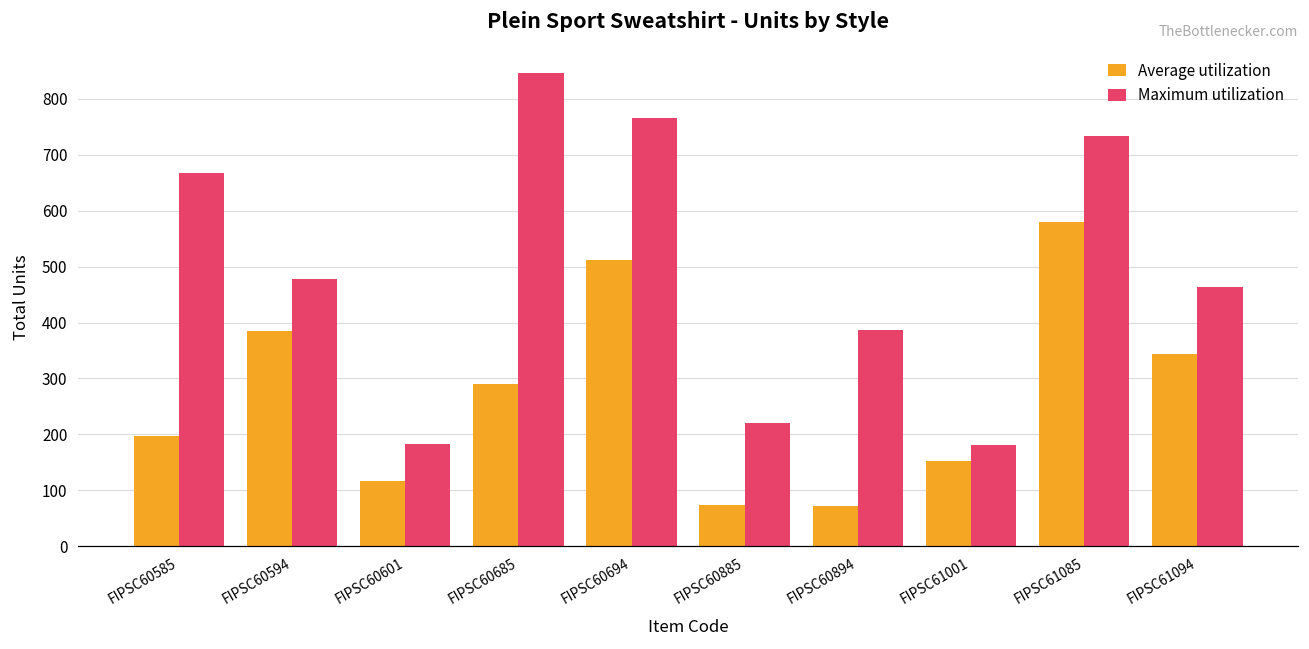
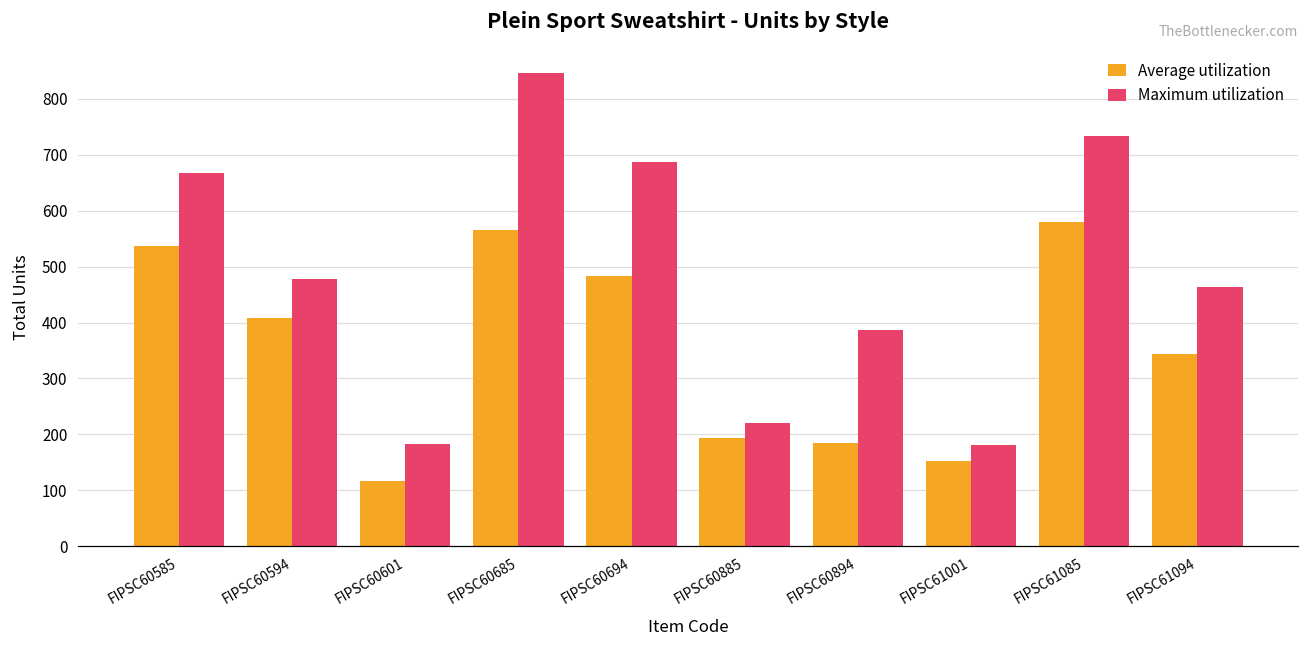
  {
    "Average utilization": {
-     "FIPSC60585": 200,
-     "FIPSC60594": 380,
+     "FIPSC60585": 540,
+     "FIPSC60594": 410,
      "FIPSC60601": 120,
-     "FIPSC60685": 290,
-     "FIPSC60694": 510,
-     "FIPSC60885": 70,
-     "FIPSC60894": 70,
+     "FIPSC60685": 570,
+     "FIPSC60694": 480,
+     "FIPSC60885": 190,
+     "FIPSC60894": 180,
      "FIPSC61001": 150,
      "FIPSC61085": 580,
      "FIPSC61094": 340
    },
    "Maximum utilization": {
      "FIPSC60585": 670,
      "FIPSC60594": 480,
      "FIPSC60601": 180,
      "FIPSC60685": 850,
-     "FIPSC60694": 770,
+     "FIPSC60694": 690,
      "FIPSC60885": 220,
      "FIPSC60894": 390,
      "FIPSC61001": 180,
      "FIPSC61085": 730,
      "FIPSC61094": 460
    }
  }
